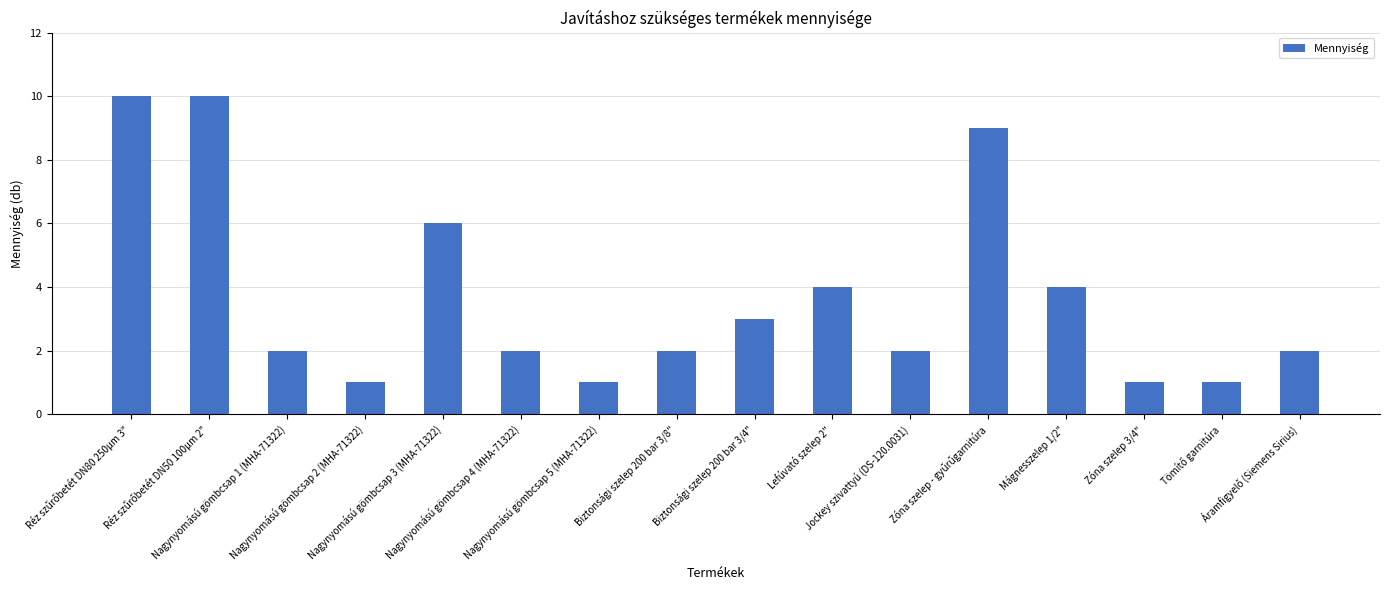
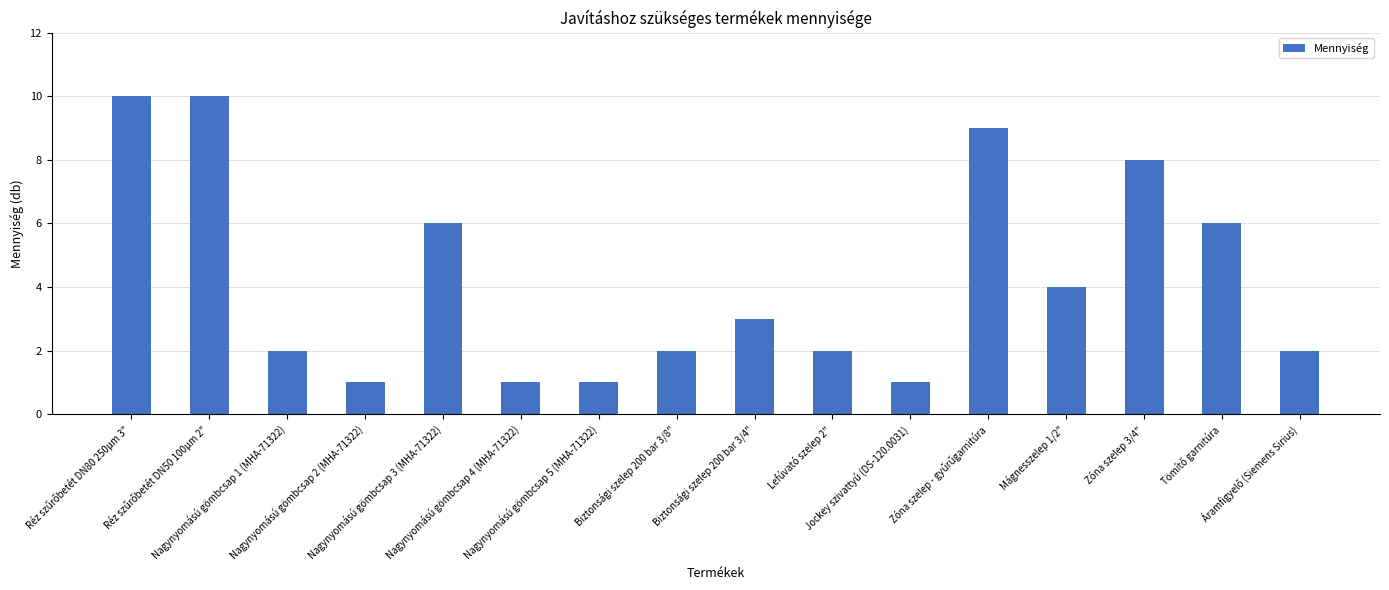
  {
    "Réz szűrőbetét DN80 250µm 3\"": 10,
    "Réz szűrőbetét DN50 100µm 2\"": 10,
    "Nagynyomású gömbcsap 1 (MHA-71322)": 2,
    "Nagynyomású gömbcsap 2 (MHA-71322)": 1,
    "Nagynyomású gömbcsap 3 (MHA-71322)": 6,
-   "Nagynyomású gömbcsap 4 (MHA-71322)": 2,
+   "Nagynyomású gömbcsap 4 (MHA-71322)": 1,
    "Nagynyomású gömbcsap 5 (MHA-71322)": 1,
    "Biztonsági szelep 200 bar 3/8\"": 2,
    "Biztonsági szelep 200 bar 3/4\"": 3,
-   "Lefúvató szelep 2\"": 4,
-   "Jockey szivattyú (DS-120.0031)": 2,
+   "Lefúvató szelep 2\"": 2,
+   "Jockey szivattyú (DS-120.0031)": 1,
    "Zóna szelep - gyűrűgarnitúra": 9,
    "Mágnesszelep 1/2\"": 4,
-   "Zóna szelep 3/4\"": 1,
-   "Tömítő garnitúra": 1,
+   "Zóna szelep 3/4\"": 8,
+   "Tömítő garnitúra": 6,
    "Áramfigyelő (Siemens Sirius)": 2
  }
